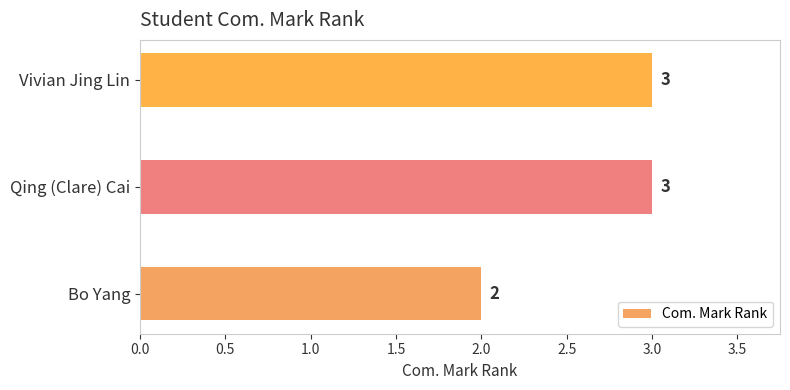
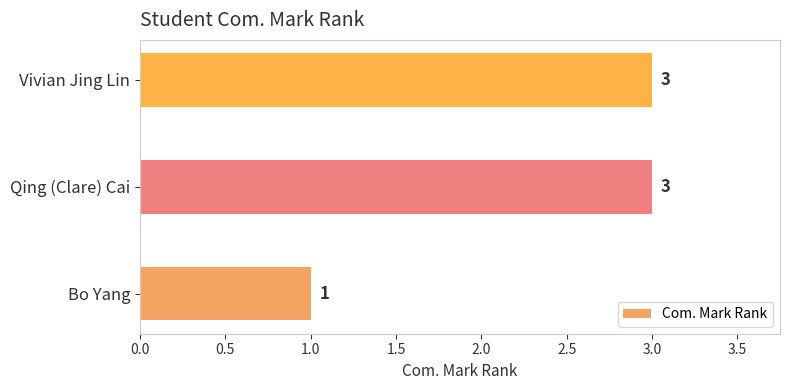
  {
    "Vivian Jing Lin": 3,
    "Qing (Clare) Cai": 3,
-   "Bo Yang": 2
+   "Bo Yang": 1
  }
